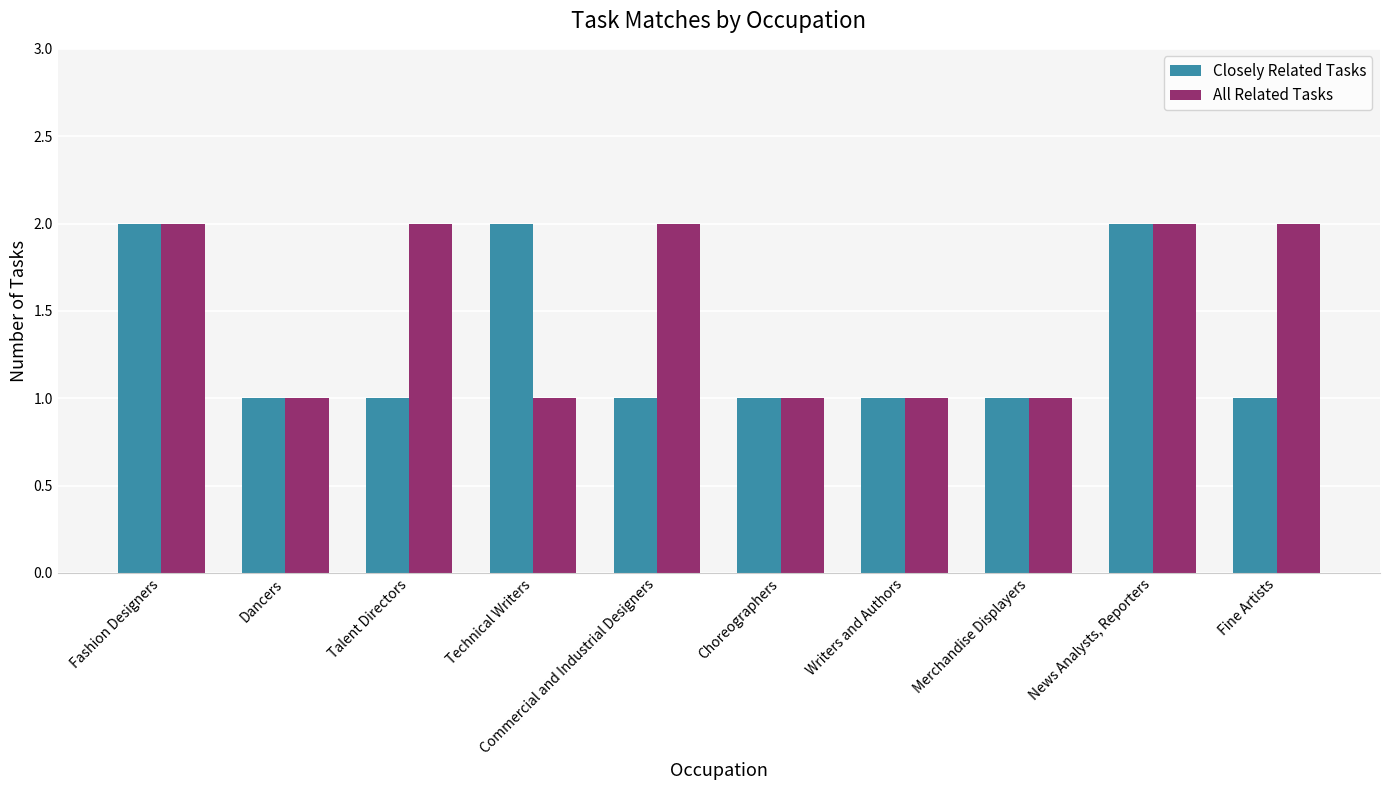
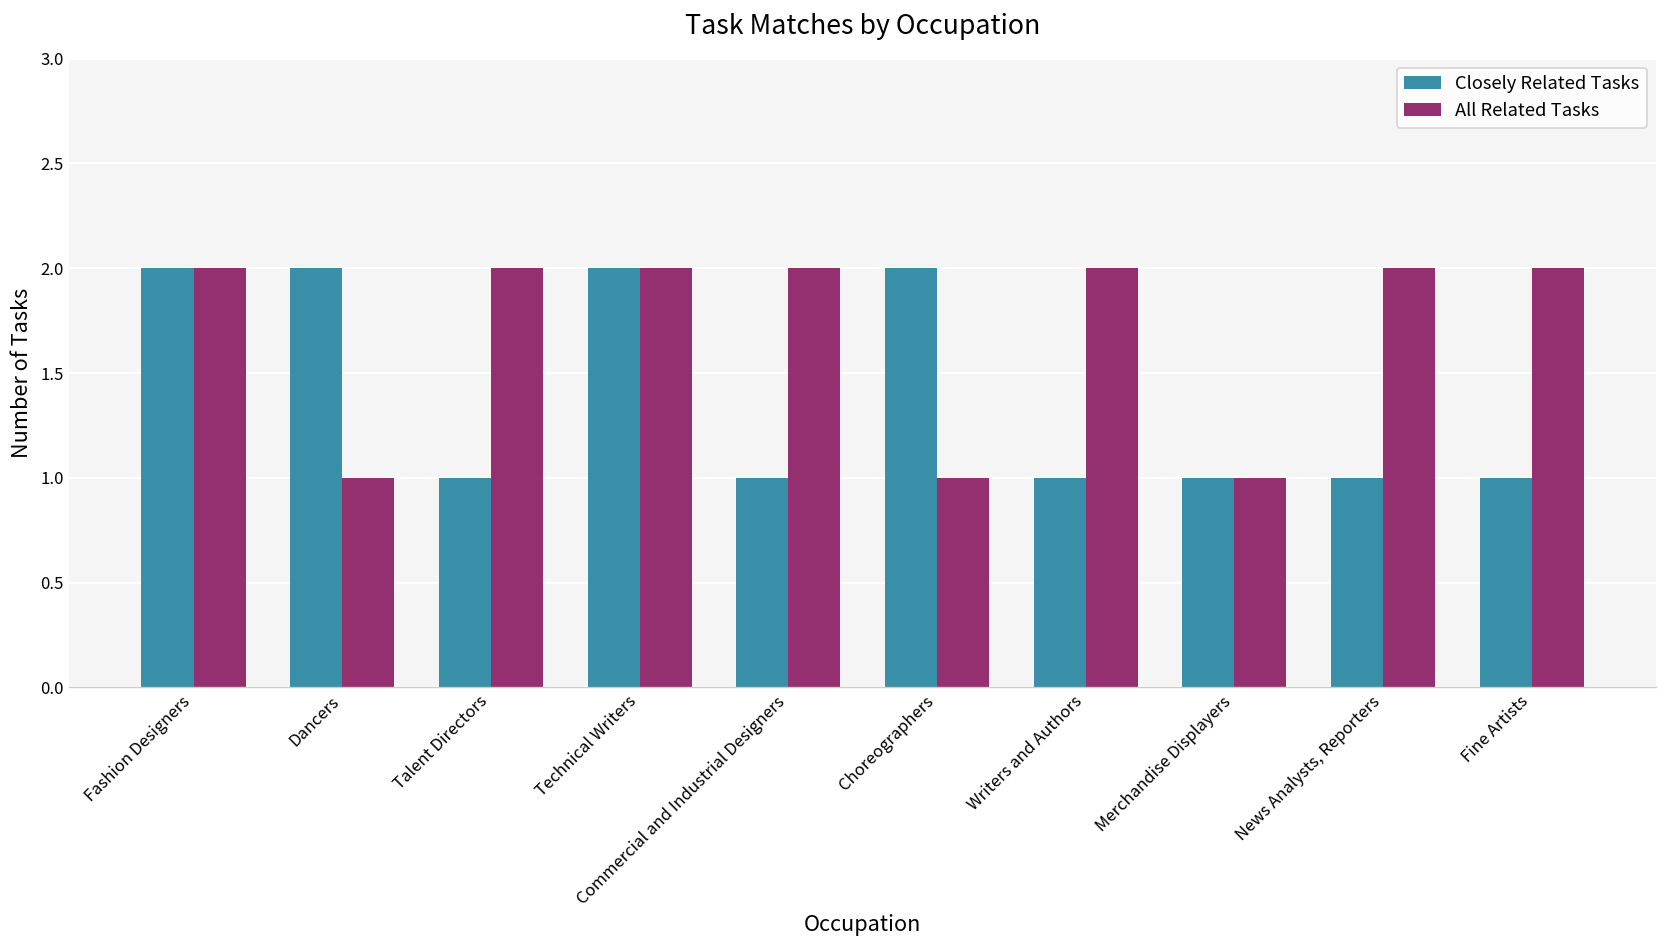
  {
    "Closely Related Tasks": {
      "Fashion Designers": 2,
-     "Dancers": 1,
+     "Dancers": 2,
      "Talent Directors": 1,
      "Technical Writers": 2,
      "Commercial and Industrial Designers": 1,
-     "Choreographers": 1,
+     "Choreographers": 2,
      "Writers and Authors": 1,
      "Merchandise Displayers": 1,
-     "News Analysts, Reporters": 2,
+     "News Analysts, Reporters": 1,
      "Fine Artists": 1
    },
    "All Related Tasks": {
      "Fashion Designers": 2,
      "Dancers": 1,
      "Talent Directors": 2,
-     "Technical Writers": 1,
+     "Technical Writers": 2,
      "Commercial and Industrial Designers": 2,
      "Choreographers": 1,
-     "Writers and Authors": 1,
+     "Writers and Authors": 2,
      "Merchandise Displayers": 1,
      "News Analysts, Reporters": 2,
      "Fine Artists": 2
    }
  }
